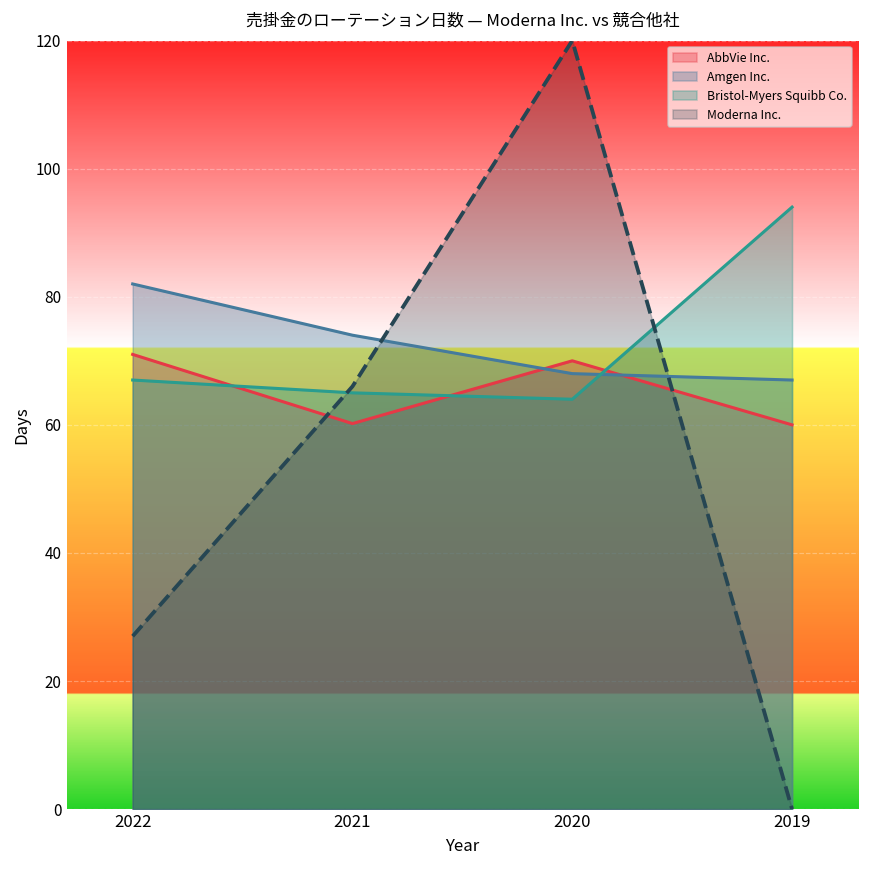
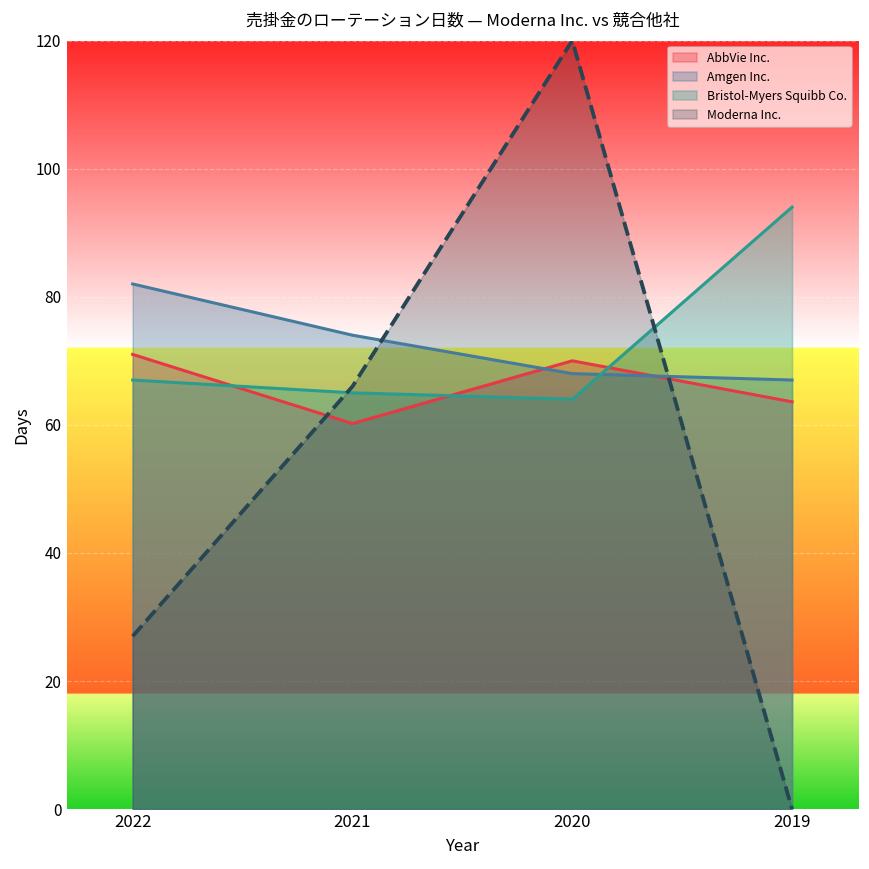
  {
    "AbbVie Inc.": {
      "2022": 71,
      "2021": 60,
      "2020": 70,
-     "2019": 60
+     "2019": 64
    },
    "Moderna Inc.": {
      "2022": 27,
      "2021": 66,
      "2020": 120,
      "2019": 0
    }
  }
